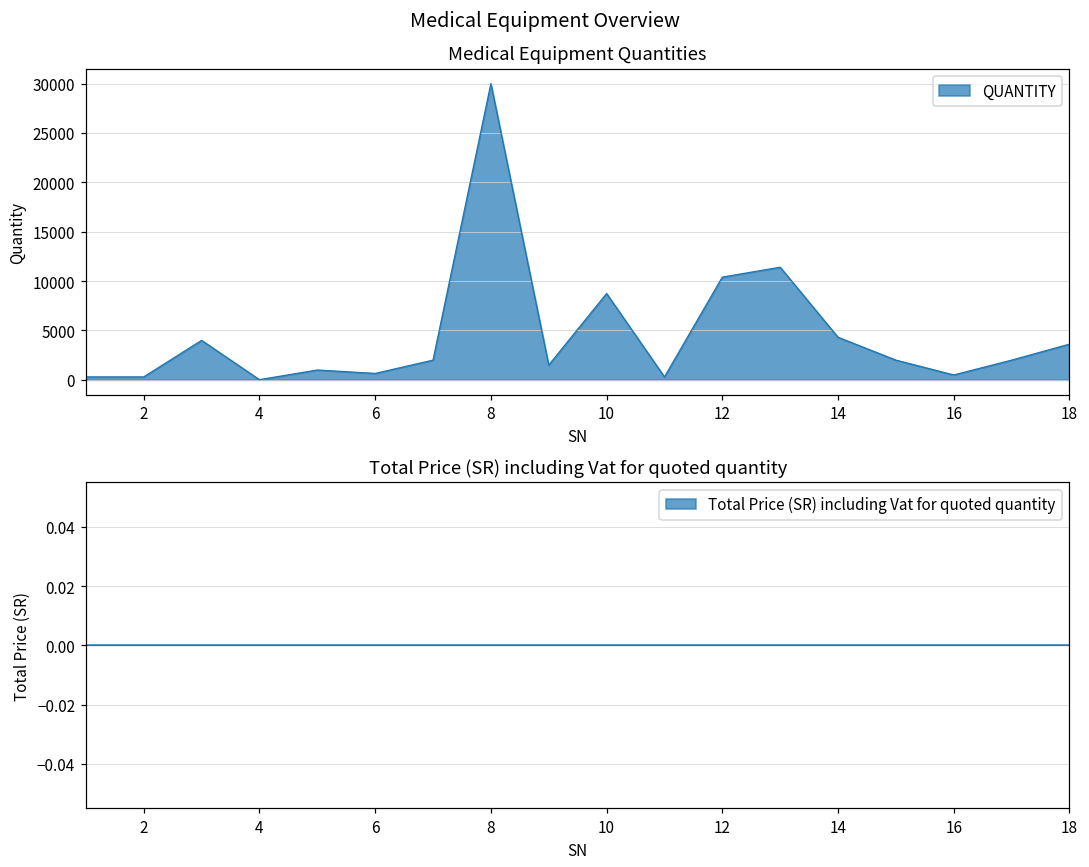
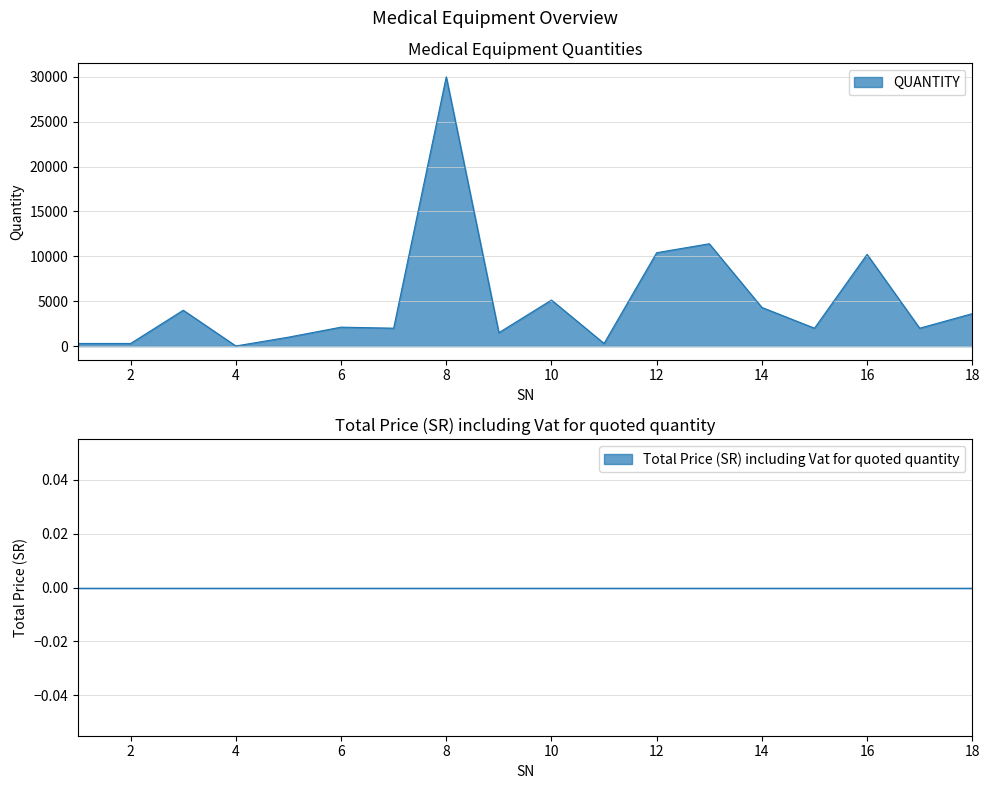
  {
    "Medical Equipment Quantities": {
      "2": 0,
      "4": 0,
-     "6": 1000,
+     "6": 2000,
      "8": 30000,
-     "10": 9000,
+     "10": 5000,
      "12": 10000,
      "14": 4000,
-     "16": 1000,
+     "16": 10000,
      "18": 4000
    },
    "Total Price (SR) including Vat for quoted quantity": {
      "2": 0.000,
      "4": 0.000,
      "6": 0.000,
      "8": 0.000,
      "10": 0.000,
      "12": 0.000,
      "14": 0.000,
      "16": 0.000,
      "18": 0.000
    }
  }
